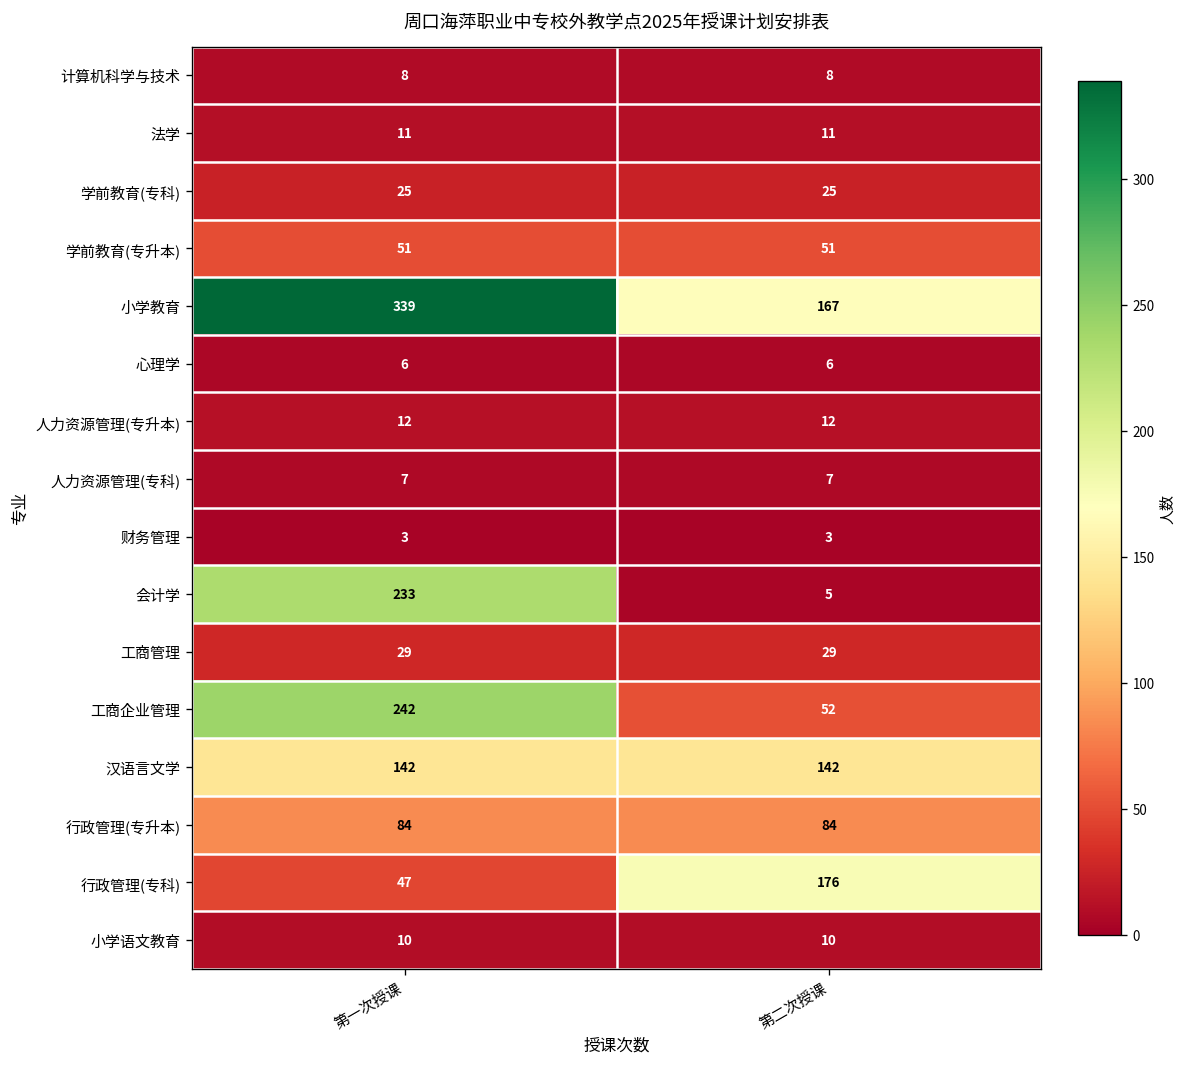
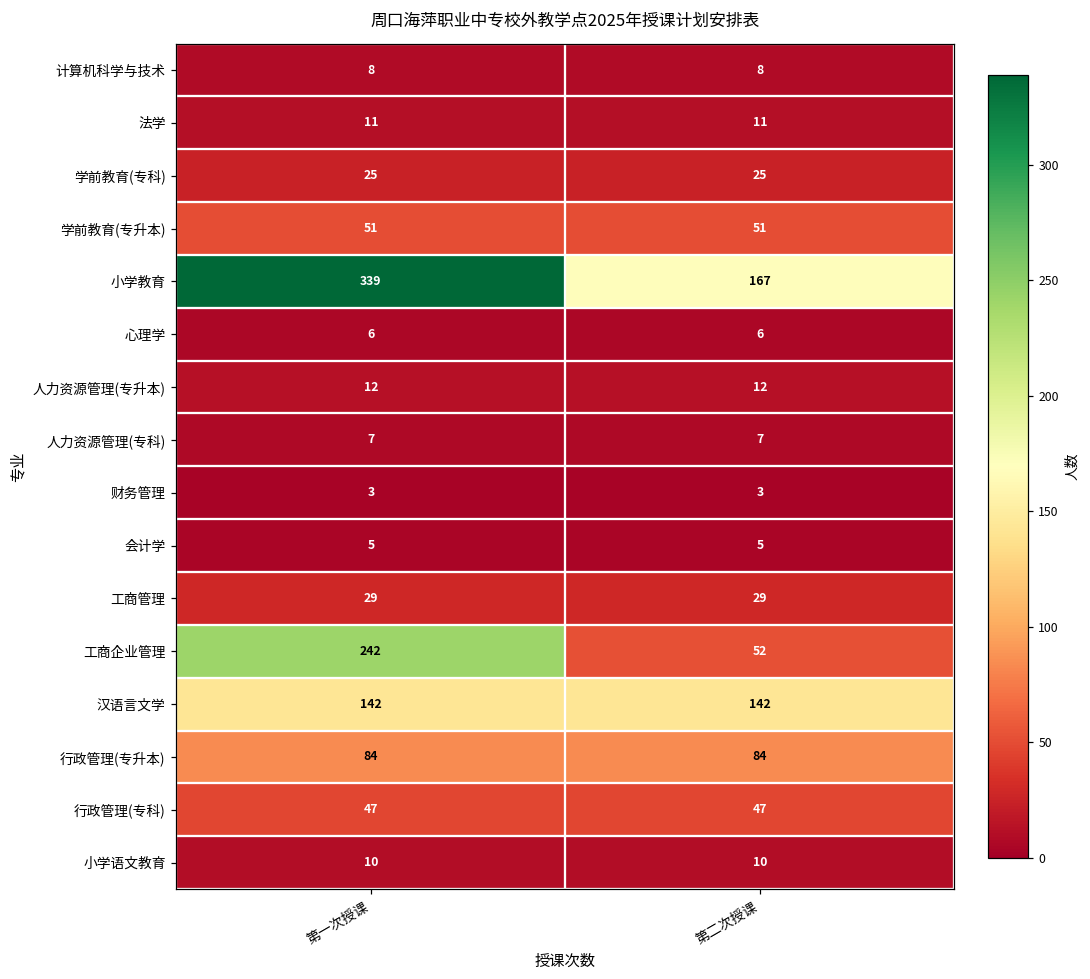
  {
    "计算机科学与技术": {
      "第一次授课": 8,
      "第二次授课": 8
    },
    "法学": {
      "第一次授课": 11,
      "第二次授课": 11
    },
    "学前教育(专科)": {
      "第一次授课": 25,
      "第二次授课": 25
    },
    "学前教育(专升本)": {
      "第一次授课": 51,
      "第二次授课": 51
    },
    "小学教育": {
      "第一次授课": 339,
      "第二次授课": 167
    },
    "心理学": {
      "第一次授课": 6,
      "第二次授课": 6
    },
    "人力资源管理(专升本)": {
      "第一次授课": 12,
      "第二次授课": 12
    },
    "人力资源管理(专科)": {
      "第一次授课": 7,
      "第二次授课": 7
    },
    "财务管理": {
      "第一次授课": 3,
      "第二次授课": 3
    },
    "会计学": {
-     "第一次授课": 233,
+     "第一次授课": 5,
      "第二次授课": 5
    },
    "工商管理": {
      "第一次授课": 29,
      "第二次授课": 29
    },
    "工商企业管理": {
      "第一次授课": 242,
      "第二次授课": 52
    },
    "汉语言文学": {
      "第一次授课": 142,
      "第二次授课": 142
    },
    "行政管理(专升本)": {
      "第一次授课": 84,
      "第二次授课": 84
    },
    "行政管理(专科)": {
      "第一次授课": 47,
-     "第二次授课": 176
+     "第二次授课": 47
    },
    "小学语文教育": {
      "第一次授课": 10,
      "第二次授课": 10
    }
  }
